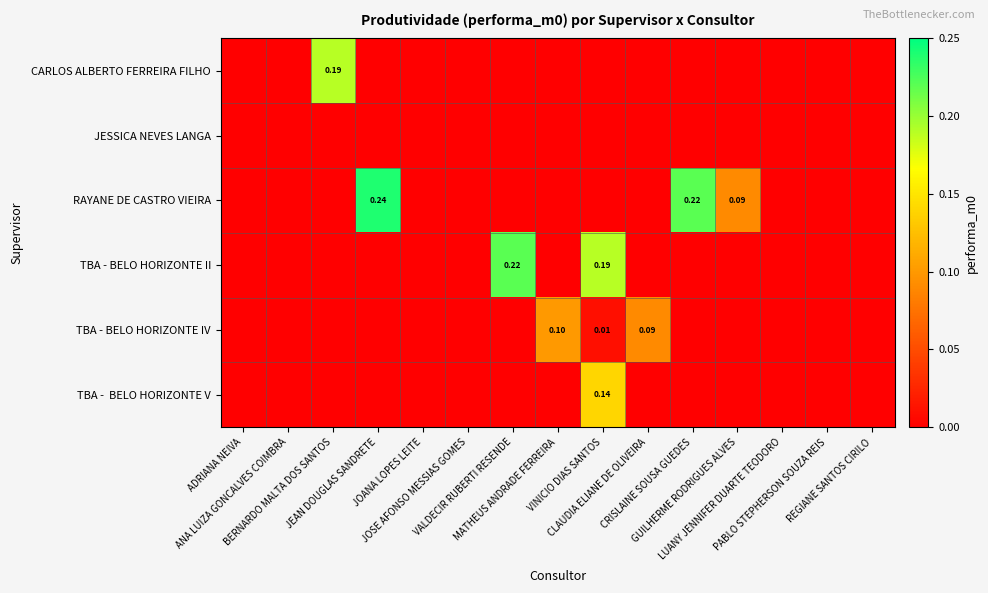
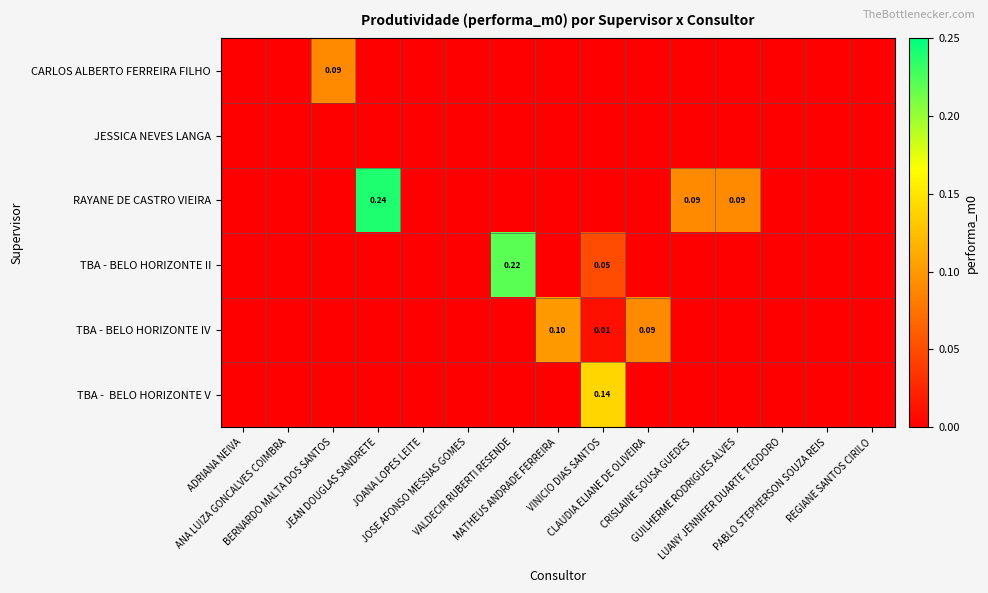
  {
    "CARLOS ALBERTO FERREIRA FILHO": {
-     "BERNARDO MALTA DOS SANTOS": 0.19
+     "BERNARDO MALTA DOS SANTOS": 0.09
    },
    "RAYANE DE CASTRO VIEIRA": {
      "JEAN DOUGLAS SANDRETE": 0.24,
-     "CRISLAINE SOUSA GUEDES": 0.22,
+     "CRISLAINE SOUSA GUEDES": 0.09,
      "GUILHERME RODRIGUES ALVES": 0.09
    },
    "TBA - BELO HORIZONTE II": {
      "VALDECIR RUBERTI RESENDE": 0.22,
-     "VINICIO DIAS SANTOS": 0.19
+     "VINICIO DIAS SANTOS": 0.05
    },
    "TBA - BELO HORIZONTE IV": {
      "MATHEUS ANDRADE FERREIRA": 0.10,
      "VINICIO DIAS SANTOS": 0.01,
      "CLAUDIA ELIANE DE OLIVEIRA": 0.09
    },
    "TBA - BELO HORIZONTE V": {
      "VINICIO DIAS SANTOS": 0.14
    }
  }
